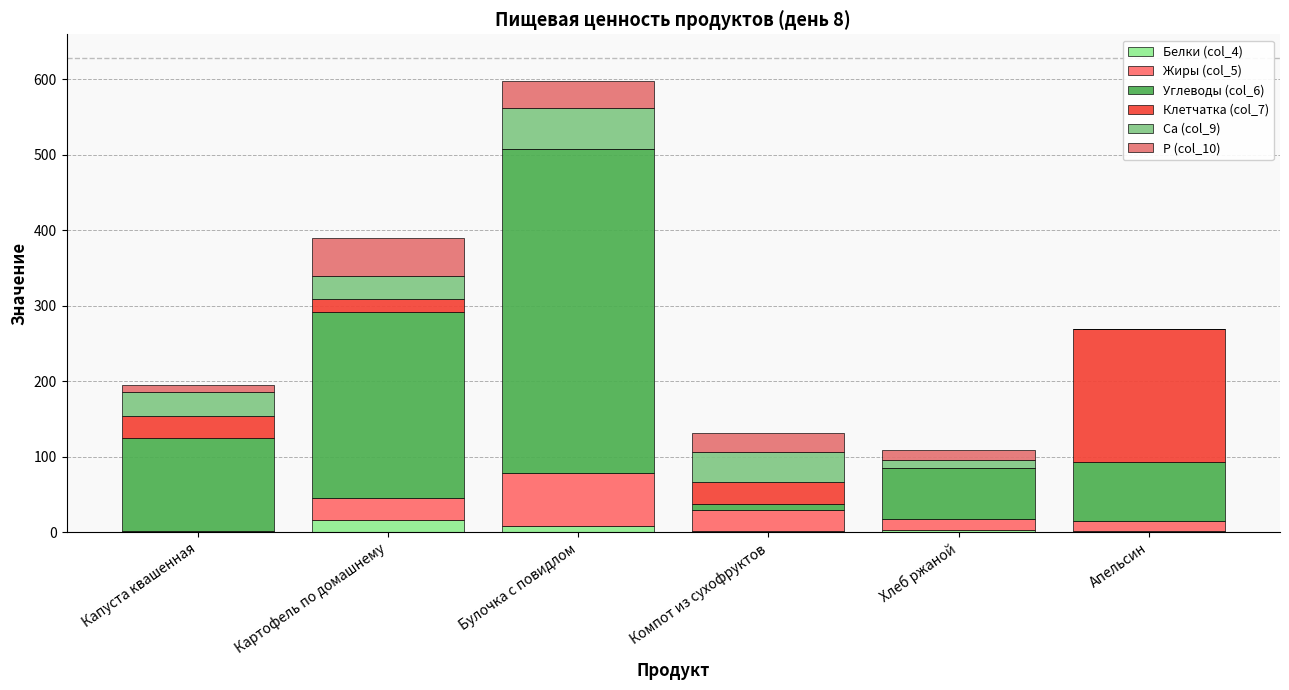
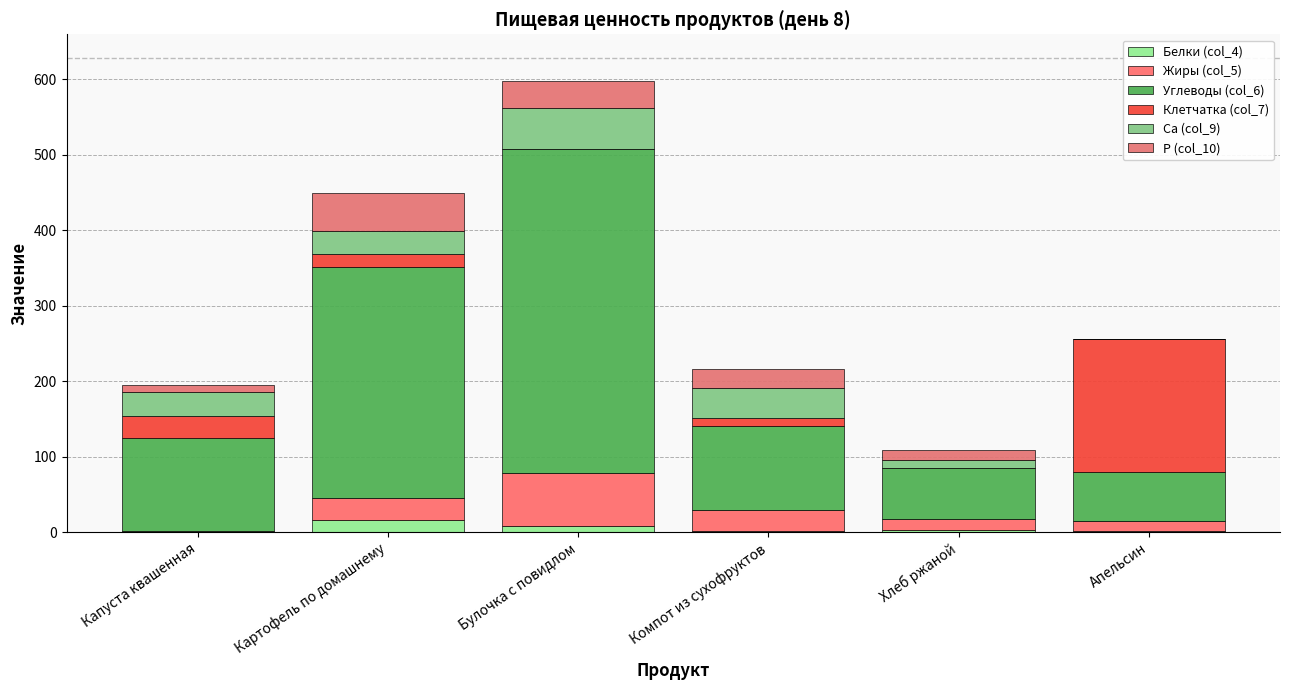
  {
    "Углеводы (col_6)": {
      "Капуста квашенная": 120,
-     "Картофель по домашнему": 250,
+     "Картофель по домашнему": 310,
      "Булочка с повидлом": 430,
-     "Компот из сухофруктов": 10,
+     "Компот из сухофруктов": 110,
      "Хлеб ржаной": 70,
-     "Апельсин": 80
+     "Апельсин": 70
    },
    "Клетчатка (col_7)": {
      "Капуста квашенная": 30,
      "Картофель по домашнему": 20,
-     "Компот из сухофруктов": 30,
+     "Компот из сухофруктов": 10,
      "Хлеб ржаной": 0,
      "Апельсин": 180
    }
  }
